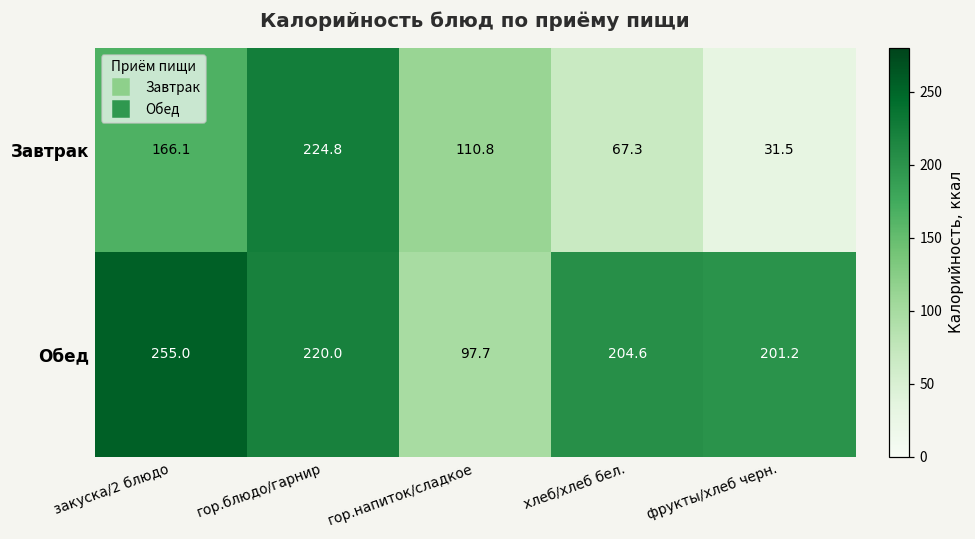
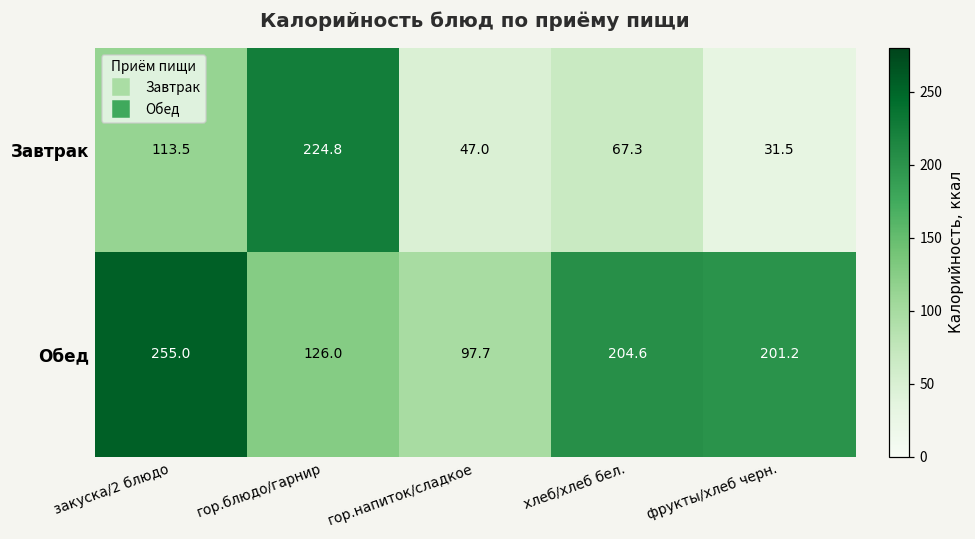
  {
    "Завтрак": {
-     "закуска/2 блюдо": 166.1,
+     "закуска/2 блюдо": 113.5,
      "гор.блюдо/гарнир": 224.8,
-     "гор.напиток/сладкое": 110.8,
+     "гор.напиток/сладкое": 47.0,
      "хлеб/хлеб бел.": 67.3,
      "фрукты/хлеб черн.": 31.5
    },
    "Обед": {
      "закуска/2 блюдо": 255.0,
-     "гор.блюдо/гарнир": 220.0,
+     "гор.блюдо/гарнир": 126.0,
      "гор.напиток/сладкое": 97.7,
      "хлеб/хлеб бел.": 204.6,
      "фрукты/хлеб черн.": 201.2
    }
  }
